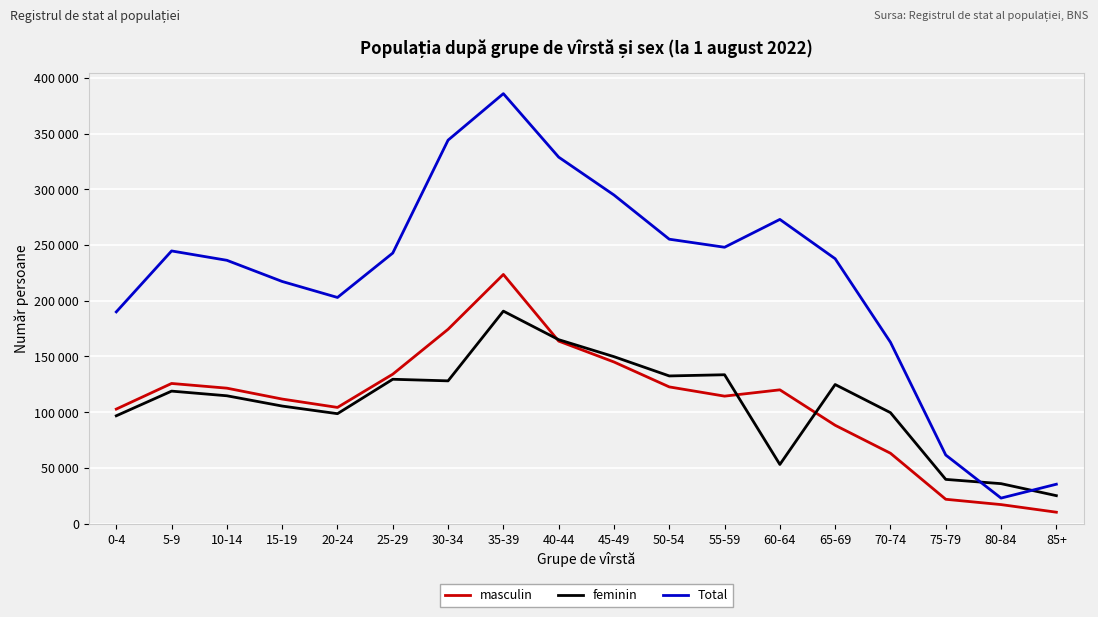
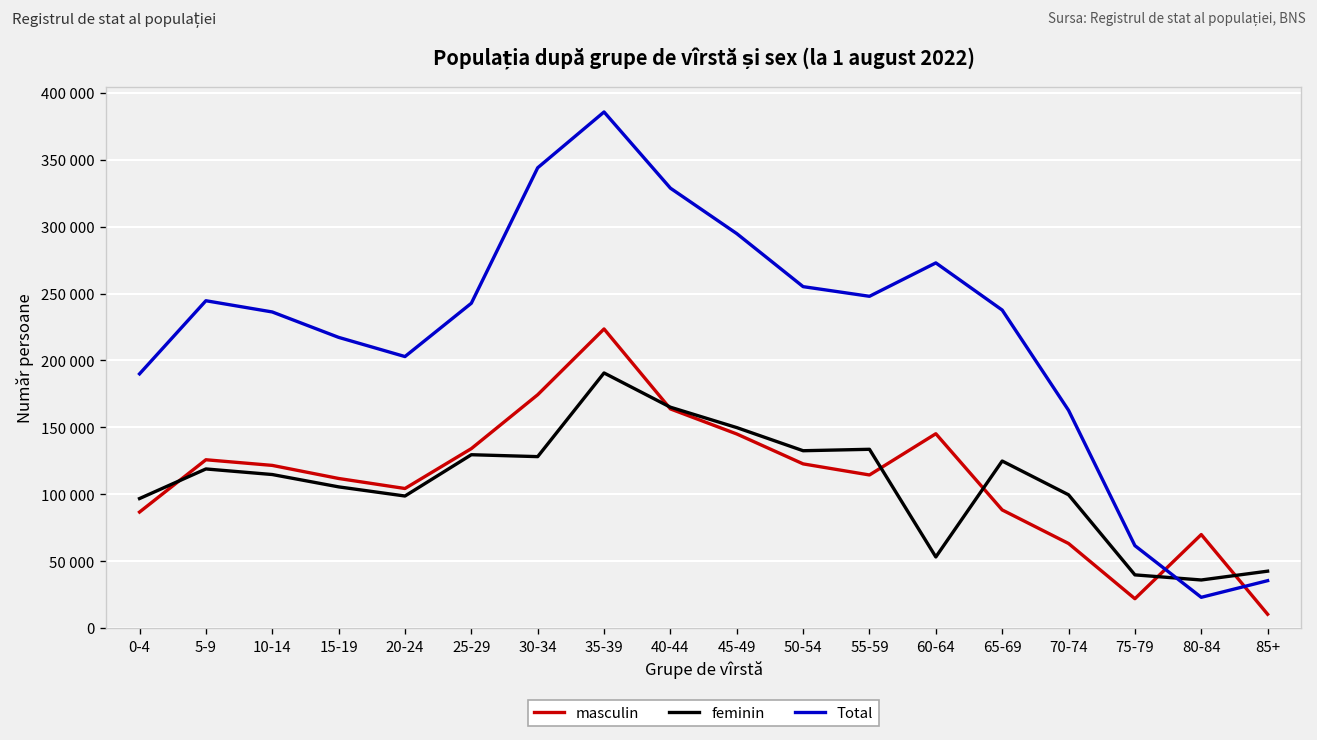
  {
    "masculin": {
-     "0-4": 103000,
+     "0-4": 87000,
      "5-9": 126000,
      "10-14": 122000,
      "15-19": 112000,
      "20-24": 104000,
      "25-29": 134000,
      "30-34": 174000,
      "35-39": 224000,
      "45-49": 145000,
      "50-54": 123000,
      "55-59": 114000,
-     "60-64": 120000,
+     "60-64": 145000,
      "65-69": 88000,
      "70-74": 63000,
      "75-79": 22000,
-     "80-84": 17000,
+     "80-84": 70000,
      "85+": 10000
    },
    "feminin": {
      "0-4": 97000,
      "5-9": 119000,
      "10-14": 115000,
      "15-19": 105000,
      "20-24": 99000,
      "25-29": 130000,
      "30-34": 128000,
      "35-39": 191000,
      "45-49": 150000,
      "50-54": 133000,
      "55-59": 134000,
      "60-64": 53000,
      "65-69": 125000,
      "70-74": 100000,
      "75-79": 40000,
      "80-84": 36000,
-     "85+": 25000
+     "85+": 42000
    },
    "Total": {
      "0-4": 190000,
      "5-9": 245000,
      "10-14": 236000,
      "15-19": 217000,
      "20-24": 203000,
      "25-29": 243000,
      "30-34": 344000,
      "35-39": 386000,
      "40-44": 329000,
      "45-49": 295000,
      "50-54": 255000,
      "55-59": 248000,
      "60-64": 273000,
      "65-69": 238000,
      "70-74": 163000,
      "75-79": 62000,
      "80-84": 23000,
      "85+": 35000
    }
  }
